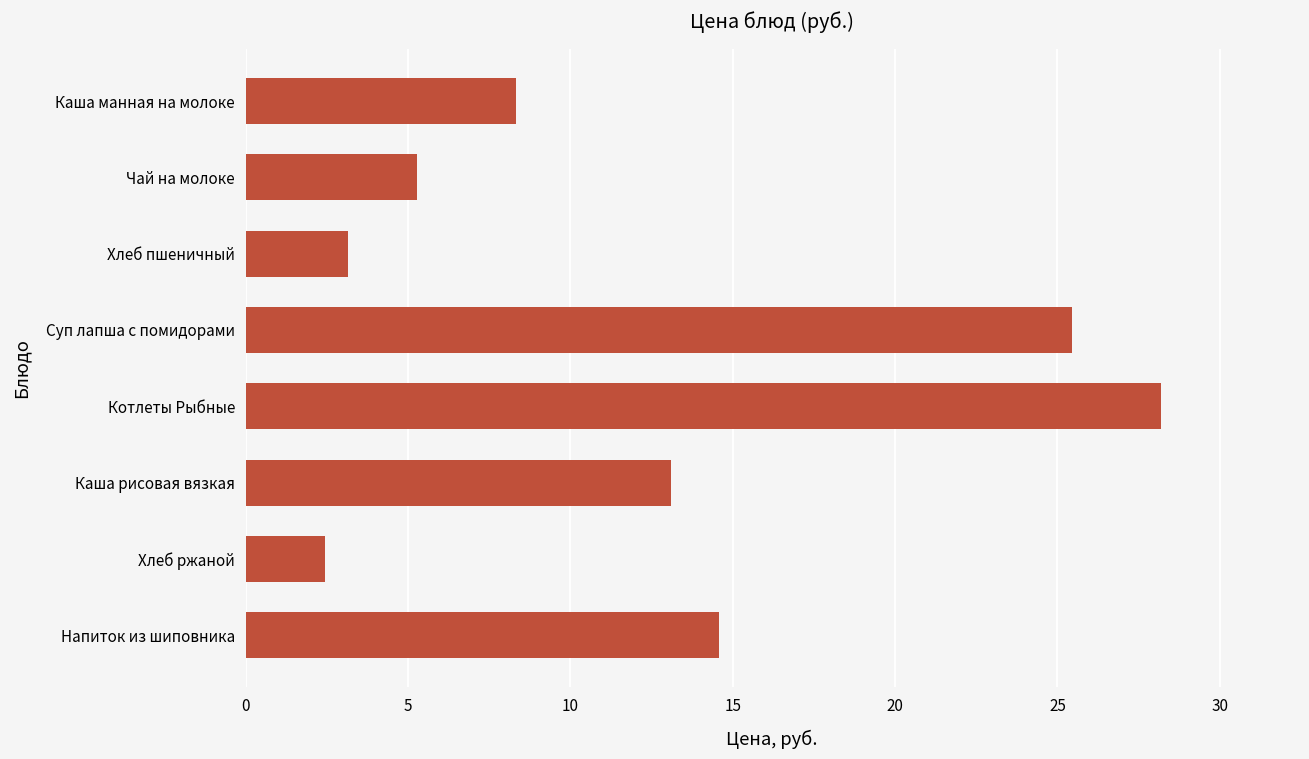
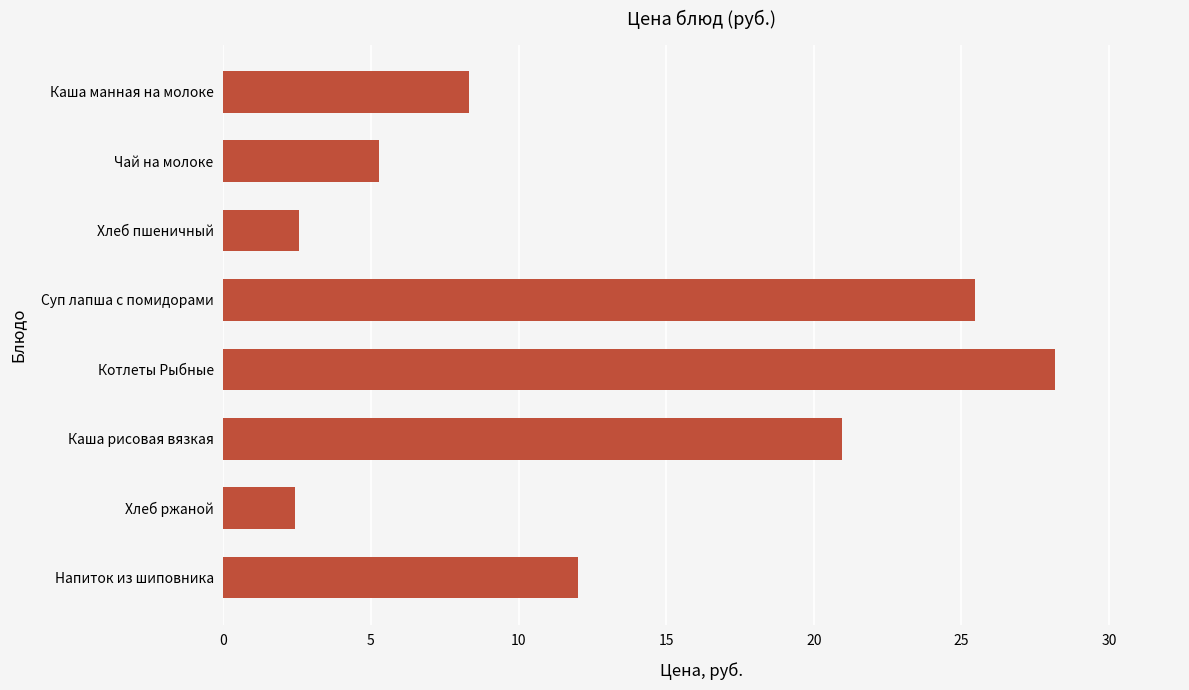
  {
    "Каша манная на молоке": 8.3,
    "Чай на молоке": 5.3,
-   "Хлеб пшеничный": 3.2,
+   "Хлеб пшеничный": 2.6,
    "Суп лапша с помидорами": 25.5,
    "Котлеты Рыбные": 28.2,
-   "Каша рисовая вязкая": 13.1,
+   "Каша рисовая вязкая": 21.0,
    "Хлеб ржаной": 2.4,
-   "Напиток из шиповника": 14.6
+   "Напиток из шиповника": 12.0
  }
